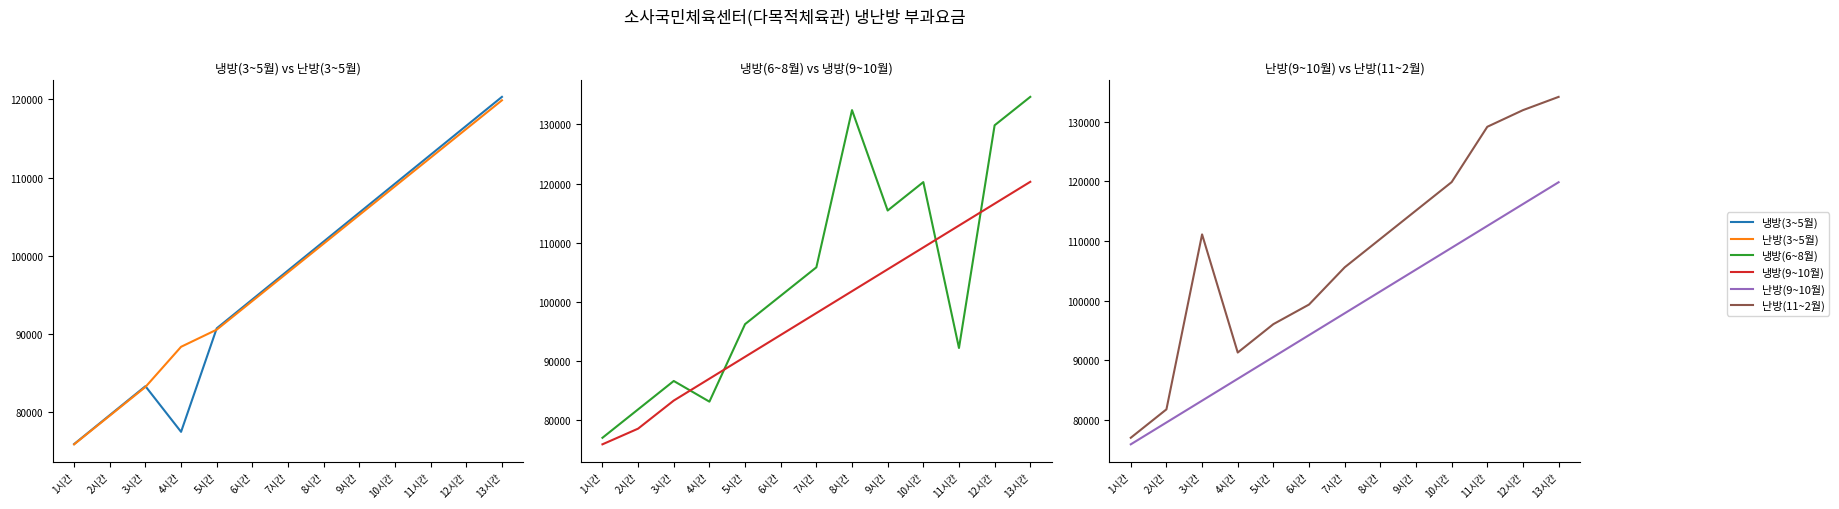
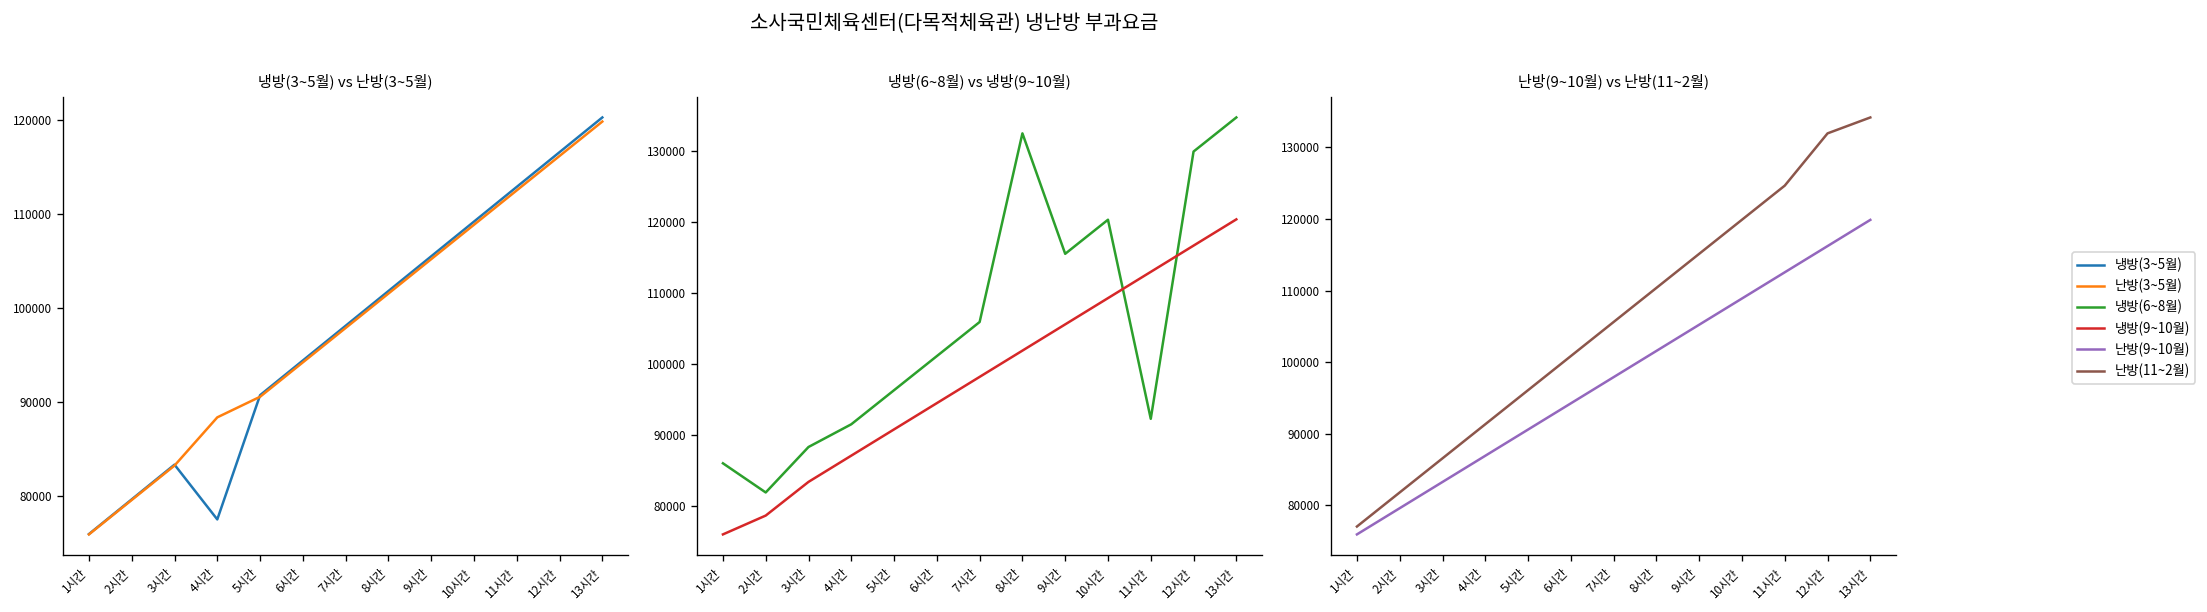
  {
    "냉방(3~5월) vs 난방(3~5월)": {
      "냉방(3~5월)": {
        "4시간": 78000,
        "10시간": 109000,
        "11시간": 113000,
        "12시간": 117000,
        "13시간": 120000
      },
      "난방(3~5월)": {
        "4시간": 88000,
        "10시간": 109000,
        "11시간": 113000,
        "12시간": 116000,
        "13시간": 120000
      }
    },
    "냉방(6~8월) vs 냉방(9~10월)": {
      "냉방(6~8월)": {
-       "1시간": 77000,
+       "1시간": 86000,
        "2시간": 82000,
-       "3시간": 87000,
-       "4시간": 83000,
+       "3시간": 88000,
+       "4시간": 91000,
        "5시간": 96000,
        "6시간": 101000,
        "7시간": 106000,
        "8시간": 132000,
        "9시간": 115000,
        "10시간": 120000,
        "11시간": 92000,
        "12시간": 130000,
        "13시간": 135000
      },
      "냉방(9~10월)": {
        "1시간": 76000,
        "2시간": 79000,
        "3시간": 83000,
        "4시간": 87000,
        "5시간": 91000,
        "6시간": 94000,
        "7시간": 98000,
        "8시간": 102000,
        "9시간": 106000,
        "10시간": 109000,
        "11시간": 113000,
        "12시간": 117000,
        "13시간": 120000
      }
    },
    "난방(9~10월) vs 난방(11~2월)": {
      "난방(9~10월)": {
        "1시간": 76000,
        "2시간": 80000,
        "3시간": 83000,
        "4시간": 87000,
        "5시간": 91000,
        "6시간": 94000,
        "7시간": 98000,
        "8시간": 102000,
        "9시간": 105000,
        "10시간": 109000,
        "11시간": 113000,
        "12시간": 116000,
        "13시간": 120000
      },
      "난방(11~2월)": {
        "1시간": 77000,
        "2시간": 82000,
-       "3시간": 111000,
+       "3시간": 87000,
        "4시간": 91000,
        "5시간": 96000,
-       "6시간": 99000,
+       "6시간": 101000,
        "7시간": 106000,
        "8시간": 110000,
        "9시간": 115000,
        "10시간": 120000,
-       "11시간": 129000,
+       "11시간": 125000,
        "12시간": 132000,
        "13시간": 134000
      }
    }
  }
